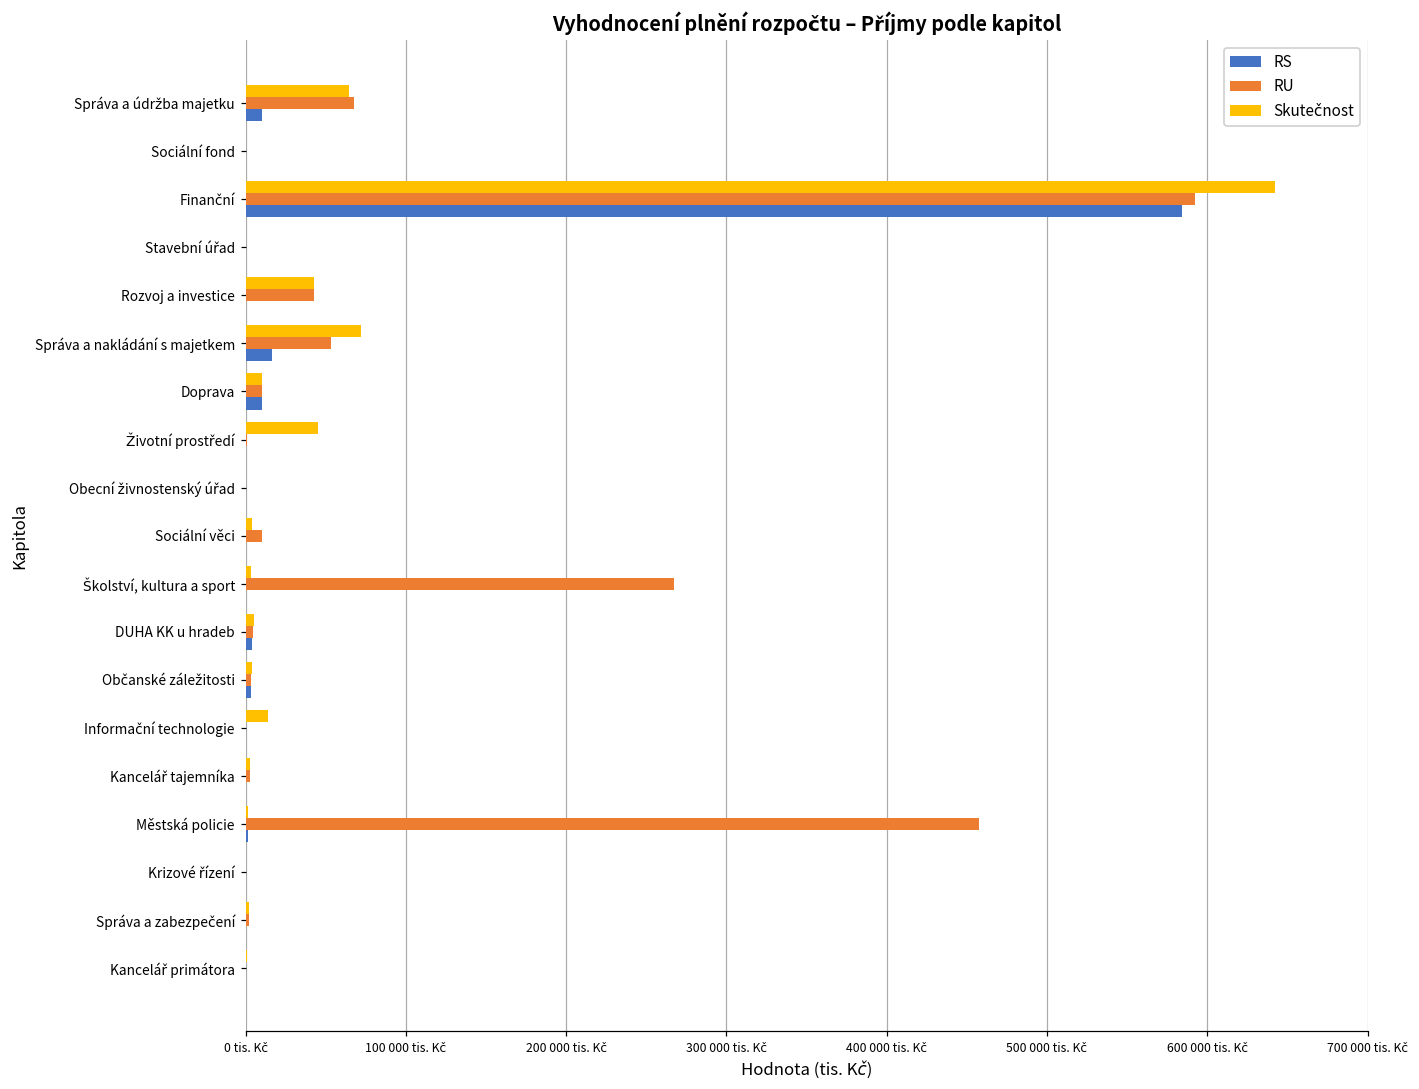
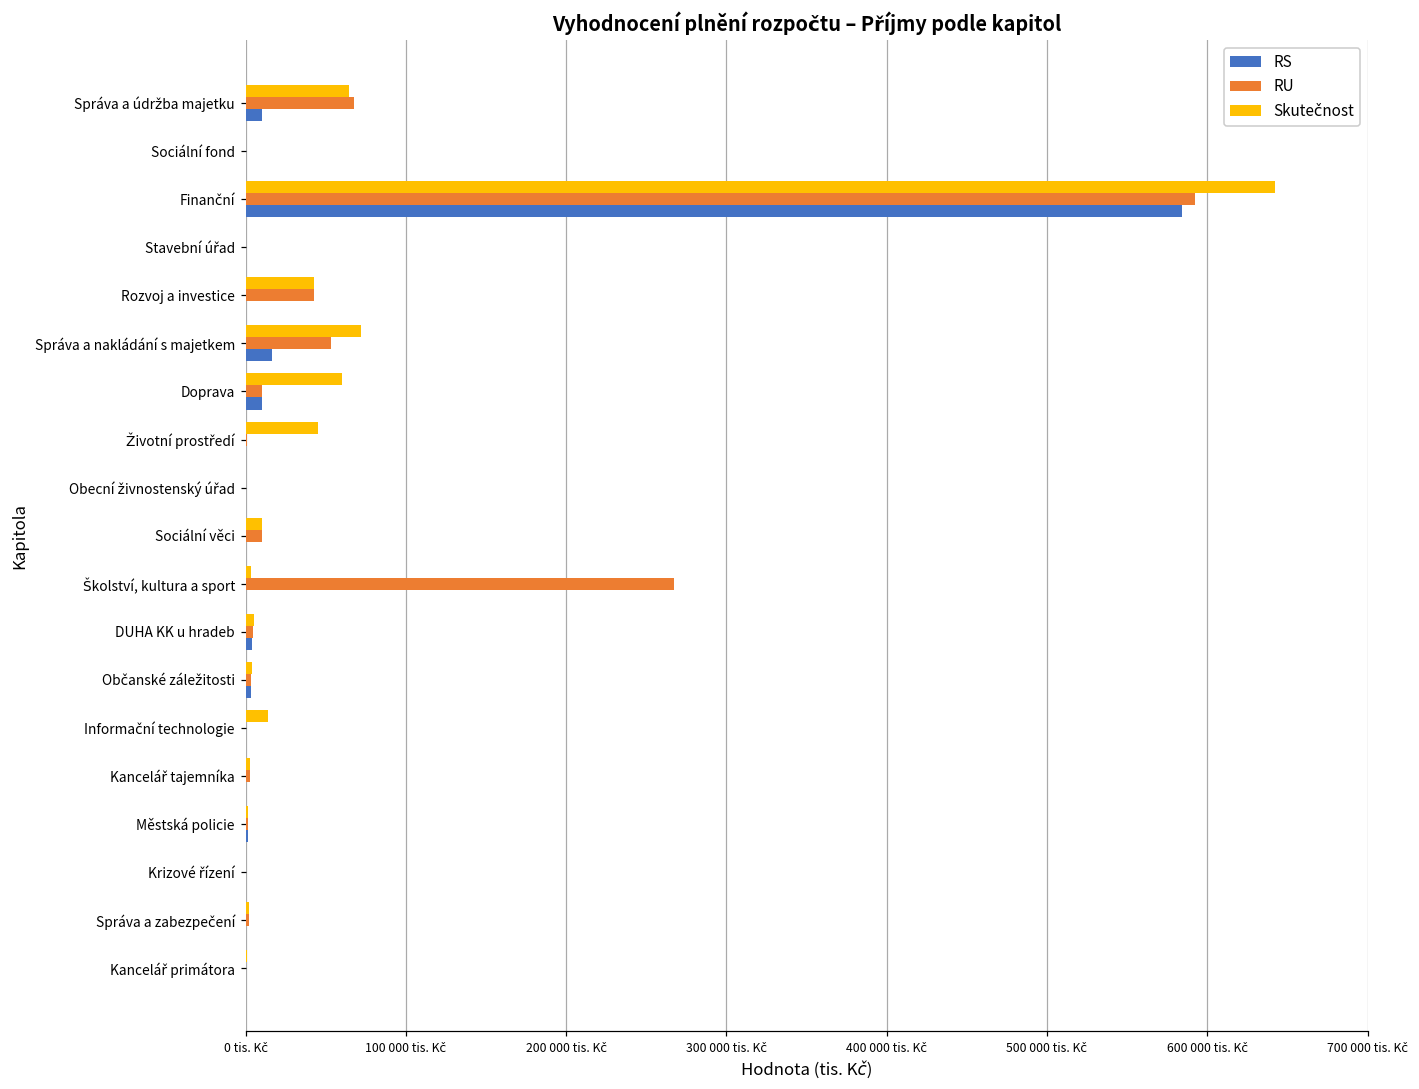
  {
    "RS": {
      "Správa a údržba majetku": "10000 tis. Kč",
      "Finanční": "584000 tis. Kč",
      "Stavební úřad": "0 tis. Kč",
      "Správa a nakládání s majetkem": "17000 tis. Kč",
      "Doprava": "11000 tis. Kč",
      "Obecní živnostenský úřad": "0 tis. Kč",
      "Školství, kultura a sport": "0 tis. Kč",
      "DUHA KK u hradeb": "4000 tis. Kč",
      "Občanské záležitosti": "3000 tis. Kč",
      "Informační technologie": "0 tis. Kč",
      "Kancelář tajemníka": "0 tis. Kč",
      "Krizové řízení": "0 tis. Kč"
    },
    "RU": {
      "Správa a údržba majetku": "67000 tis. Kč",
      "Finanční": "592000 tis. Kč",
      "Rozvoj a investice": "42000 tis. Kč",
      "Správa a nakládání s majetkem": "54000 tis. Kč",
      "Doprava": "11000 tis. Kč",
      "Obecní živnostenský úřad": "0 tis. Kč",
      "Sociální věci": "10000 tis. Kč",
      "Školství, kultura a sport": "267000 tis. Kč",
      "DUHA KK u hradeb": "5000 tis. Kč",
      "Občanské záležitosti": "3000 tis. Kč",
      "Kancelář tajemníka": "3000 tis. Kč",
-     "Městská policie": "458000 tis. Kč",
+     "Městská policie": "2000 tis. Kč",
      "Správa a zabezpečení": "2000 tis. Kč"
    },
    "Skutečnost": {
      "Správa a údržba majetku": "65000 tis. Kč",
      "Finanční": "642000 tis. Kč",
      "Rozvoj a investice": "43000 tis. Kč",
      "Správa a nakládání s majetkem": "72000 tis. Kč",
-     "Doprava": "11000 tis. Kč",
+     "Doprava": "60000 tis. Kč",
      "Životní prostředí": "45000 tis. Kč",
      "Obecní živnostenský úřad": "0 tis. Kč",
-     "Sociální věci": "4000 tis. Kč",
+     "Sociální věci": "10000 tis. Kč",
      "Školství, kultura a sport": "3000 tis. Kč",
      "DUHA KK u hradeb": "5000 tis. Kč",
      "Občanské záležitosti": "4000 tis. Kč",
      "Informační technologie": "14000 tis. Kč",
      "Kancelář tajemníka": "3000 tis. Kč",
      "Správa a zabezpečení": "2000 tis. Kč"
    }
  }
